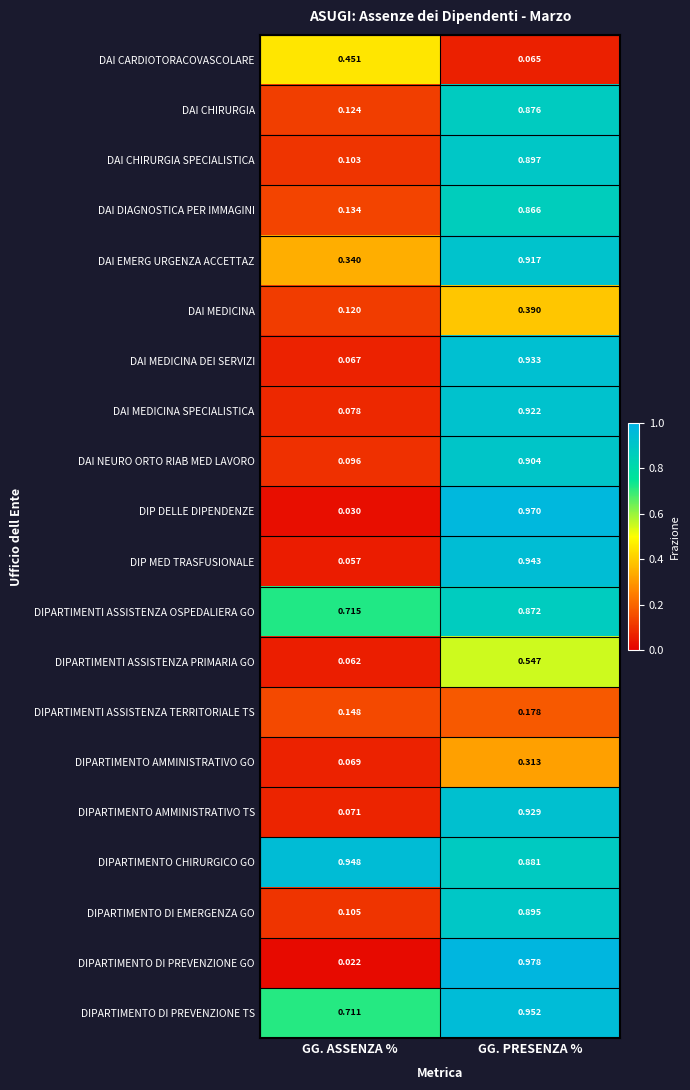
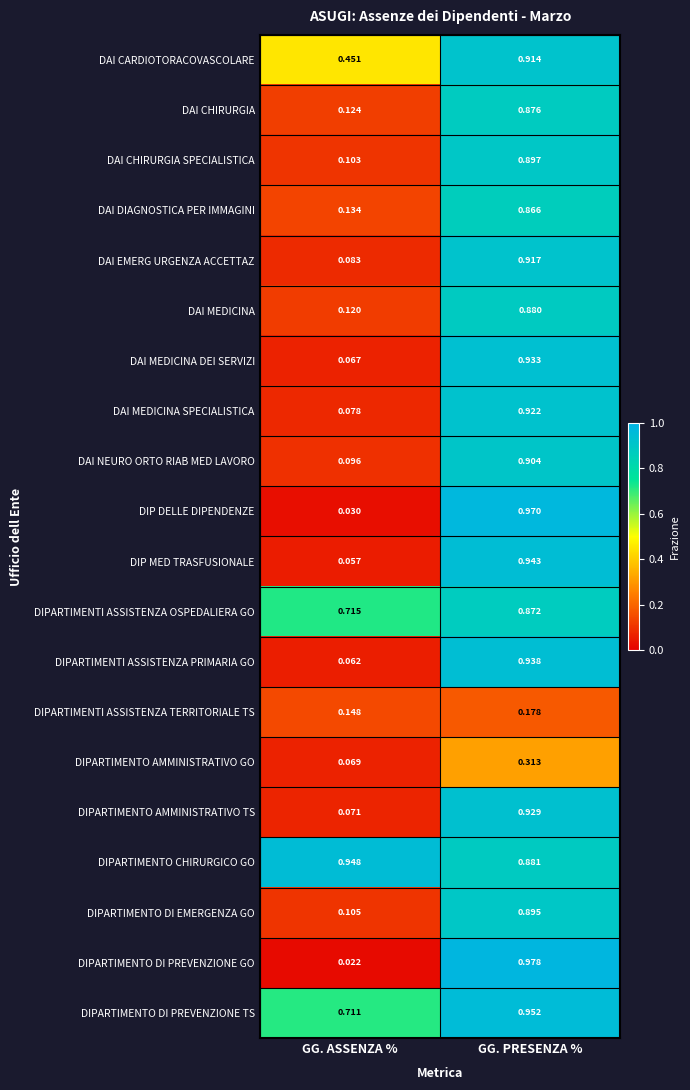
  {
    "DAI CARDIOTORACOVASCOLARE": {
      "GG. ASSENZA %": 0.451,
-     "GG. PRESENZA %": 0.065
+     "GG. PRESENZA %": 0.914
    },
    "DAI CHIRURGIA": {
      "GG. ASSENZA %": 0.124,
      "GG. PRESENZA %": 0.876
    },
    "DAI CHIRURGIA SPECIALISTICA": {
      "GG. ASSENZA %": 0.103,
      "GG. PRESENZA %": 0.897
    },
    "DAI DIAGNOSTICA PER IMMAGINI": {
      "GG. ASSENZA %": 0.134,
      "GG. PRESENZA %": 0.866
    },
    "DAI EMERG URGENZA ACCETTAZ": {
-     "GG. ASSENZA %": 0.340,
+     "GG. ASSENZA %": 0.083,
      "GG. PRESENZA %": 0.917
    },
    "DAI MEDICINA": {
      "GG. ASSENZA %": 0.120,
-     "GG. PRESENZA %": 0.390
+     "GG. PRESENZA %": 0.880
    },
    "DAI MEDICINA DEI SERVIZI": {
      "GG. ASSENZA %": 0.067,
      "GG. PRESENZA %": 0.933
    },
    "DAI MEDICINA SPECIALISTICA": {
      "GG. ASSENZA %": 0.078,
      "GG. PRESENZA %": 0.922
    },
    "DAI NEURO ORTO RIAB MED LAVORO": {
      "GG. ASSENZA %": 0.096,
      "GG. PRESENZA %": 0.904
    },
    "DIP DELLE DIPENDENZE": {
      "GG. ASSENZA %": 0.030,
      "GG. PRESENZA %": 0.970
    },
    "DIP MED TRASFUSIONALE": {
      "GG. ASSENZA %": 0.057,
      "GG. PRESENZA %": 0.943
    },
    "DIPARTIMENTI ASSISTENZA OSPEDALIERA GO": {
      "GG. ASSENZA %": 0.715,
      "GG. PRESENZA %": 0.872
    },
    "DIPARTIMENTI ASSISTENZA PRIMARIA GO": {
      "GG. ASSENZA %": 0.062,
-     "GG. PRESENZA %": 0.547
+     "GG. PRESENZA %": 0.938
    },
    "DIPARTIMENTI ASSISTENZA TERRITORIALE TS": {
      "GG. ASSENZA %": 0.148,
      "GG. PRESENZA %": 0.178
    },
    "DIPARTIMENTO AMMINISTRATIVO GO": {
      "GG. ASSENZA %": 0.069,
      "GG. PRESENZA %": 0.313
    },
    "DIPARTIMENTO AMMINISTRATIVO TS": {
      "GG. ASSENZA %": 0.071,
      "GG. PRESENZA %": 0.929
    },
    "DIPARTIMENTO CHIRURGICO GO": {
      "GG. ASSENZA %": 0.948,
      "GG. PRESENZA %": 0.881
    },
    "DIPARTIMENTO DI EMERGENZA GO": {
      "GG. ASSENZA %": 0.105,
      "GG. PRESENZA %": 0.895
    },
    "DIPARTIMENTO DI PREVENZIONE GO": {
      "GG. ASSENZA %": 0.022,
      "GG. PRESENZA %": 0.978
    },
    "DIPARTIMENTO DI PREVENZIONE TS": {
      "GG. ASSENZA %": 0.711,
      "GG. PRESENZA %": 0.952
    }
  }
